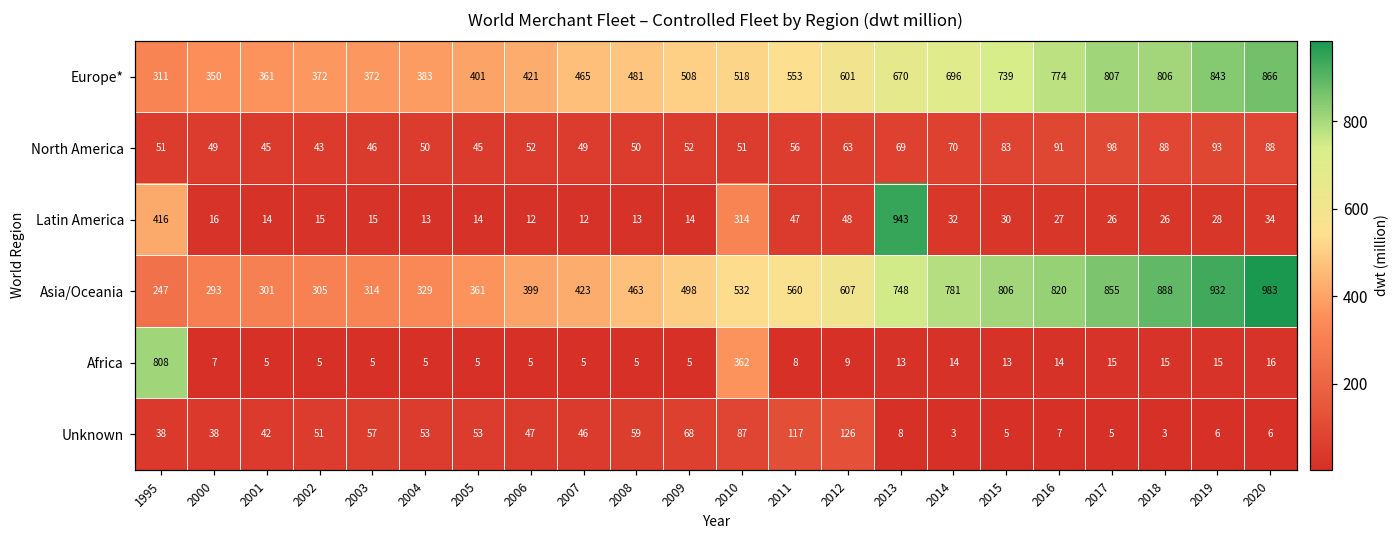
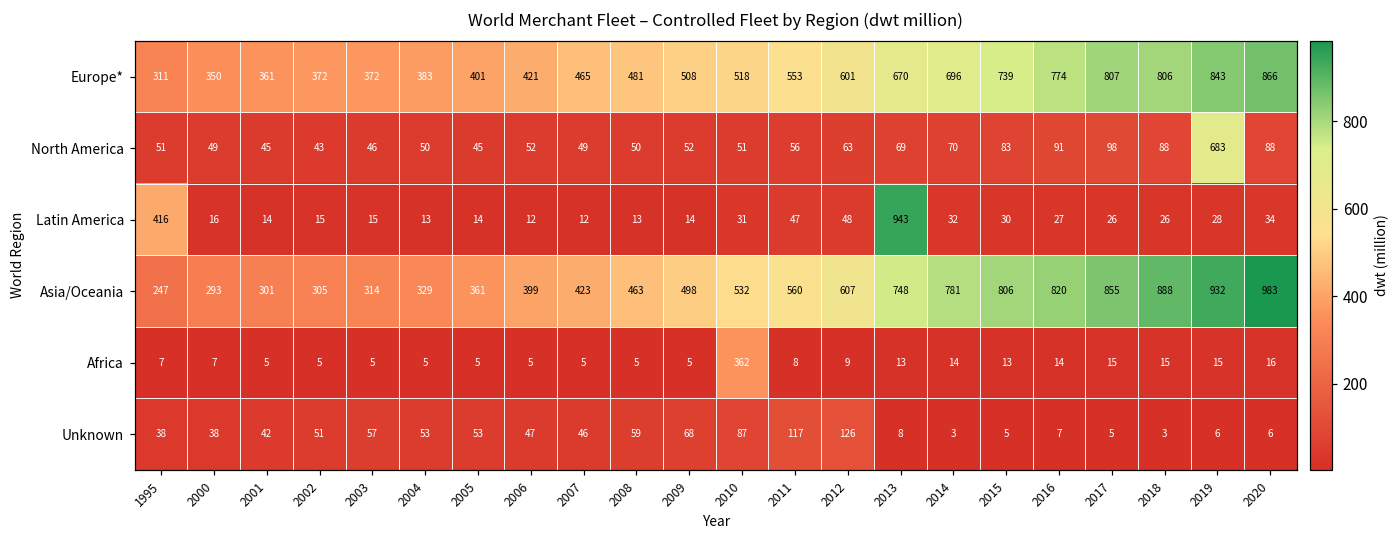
  {
    "Europe*": {
      "1995": 311,
      "2000": 350,
      "2001": 361,
      "2002": 372,
      "2003": 372,
      "2004": 383,
      "2005": 401,
      "2006": 421,
      "2007": 465,
      "2008": 481,
      "2009": 508,
      "2010": 518,
      "2011": 553,
      "2012": 601,
      "2013": 670,
      "2014": 696,
      "2015": 739,
      "2016": 774,
      "2017": 807,
      "2018": 806,
      "2019": 843,
      "2020": 866
    },
    "North America": {
      "1995": 51,
      "2000": 49,
      "2001": 45,
      "2002": 43,
      "2003": 46,
      "2004": 50,
      "2005": 45,
      "2006": 52,
      "2007": 49,
      "2008": 50,
      "2009": 52,
      "2010": 51,
      "2011": 56,
      "2012": 63,
      "2013": 69,
      "2014": 70,
      "2015": 83,
      "2016": 91,
      "2017": 98,
      "2018": 88,
-     "2019": 93,
+     "2019": 683,
      "2020": 88
    },
    "Latin America": {
      "1995": 416,
      "2000": 16,
      "2001": 14,
      "2002": 15,
      "2003": 15,
      "2004": 13,
      "2005": 14,
      "2006": 12,
      "2007": 12,
      "2008": 13,
      "2009": 14,
-     "2010": 314,
+     "2010": 31,
      "2011": 47,
      "2012": 48,
      "2013": 943,
      "2014": 32,
      "2015": 30,
      "2016": 27,
      "2017": 26,
      "2018": 26,
      "2019": 28,
      "2020": 34
    },
    "Asia/Oceania": {
      "1995": 247,
      "2000": 293,
      "2001": 301,
      "2002": 305,
      "2003": 314,
      "2004": 329,
      "2005": 361,
      "2006": 399,
      "2007": 423,
      "2008": 463,
      "2009": 498,
      "2010": 532,
      "2011": 560,
      "2012": 607,
      "2013": 748,
      "2014": 781,
      "2015": 806,
      "2016": 820,
      "2017": 855,
      "2018": 888,
      "2019": 932,
      "2020": 983
    },
    "Africa": {
-     "1995": 808,
+     "1995": 7,
      "2000": 7,
      "2001": 5,
      "2002": 5,
      "2003": 5,
      "2004": 5,
      "2005": 5,
      "2006": 5,
      "2007": 5,
      "2008": 5,
      "2009": 5,
      "2010": 362,
      "2011": 8,
      "2012": 9,
      "2013": 13,
      "2014": 14,
      "2015": 13,
      "2016": 14,
      "2017": 15,
      "2018": 15,
      "2019": 15,
      "2020": 16
    },
    "Unknown": {
      "1995": 38,
      "2000": 38,
      "2001": 42,
      "2002": 51,
      "2003": 57,
      "2004": 53,
      "2005": 53,
      "2006": 47,
      "2007": 46,
      "2008": 59,
      "2009": 68,
      "2010": 87,
      "2011": 117,
      "2012": 126,
      "2013": 8,
      "2014": 3,
      "2015": 5,
      "2016": 7,
      "2017": 5,
      "2018": 3,
      "2019": 6,
      "2020": 6
    }
  }
